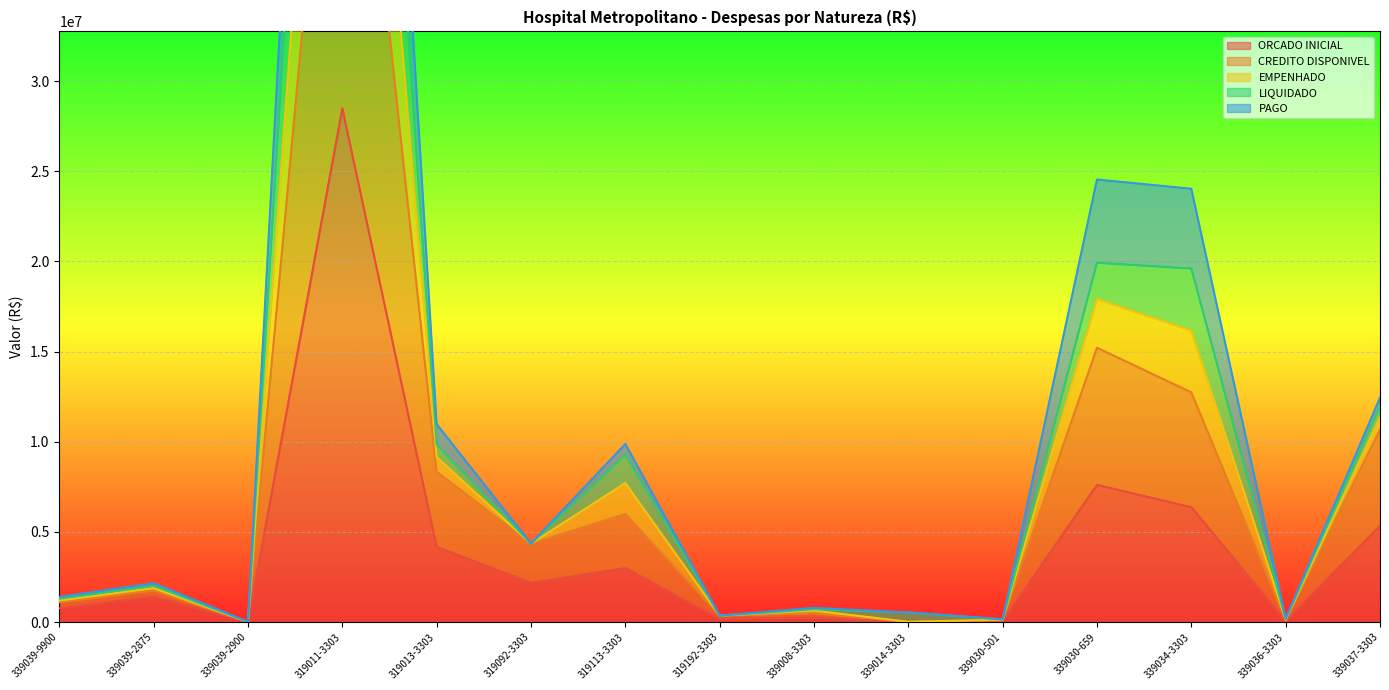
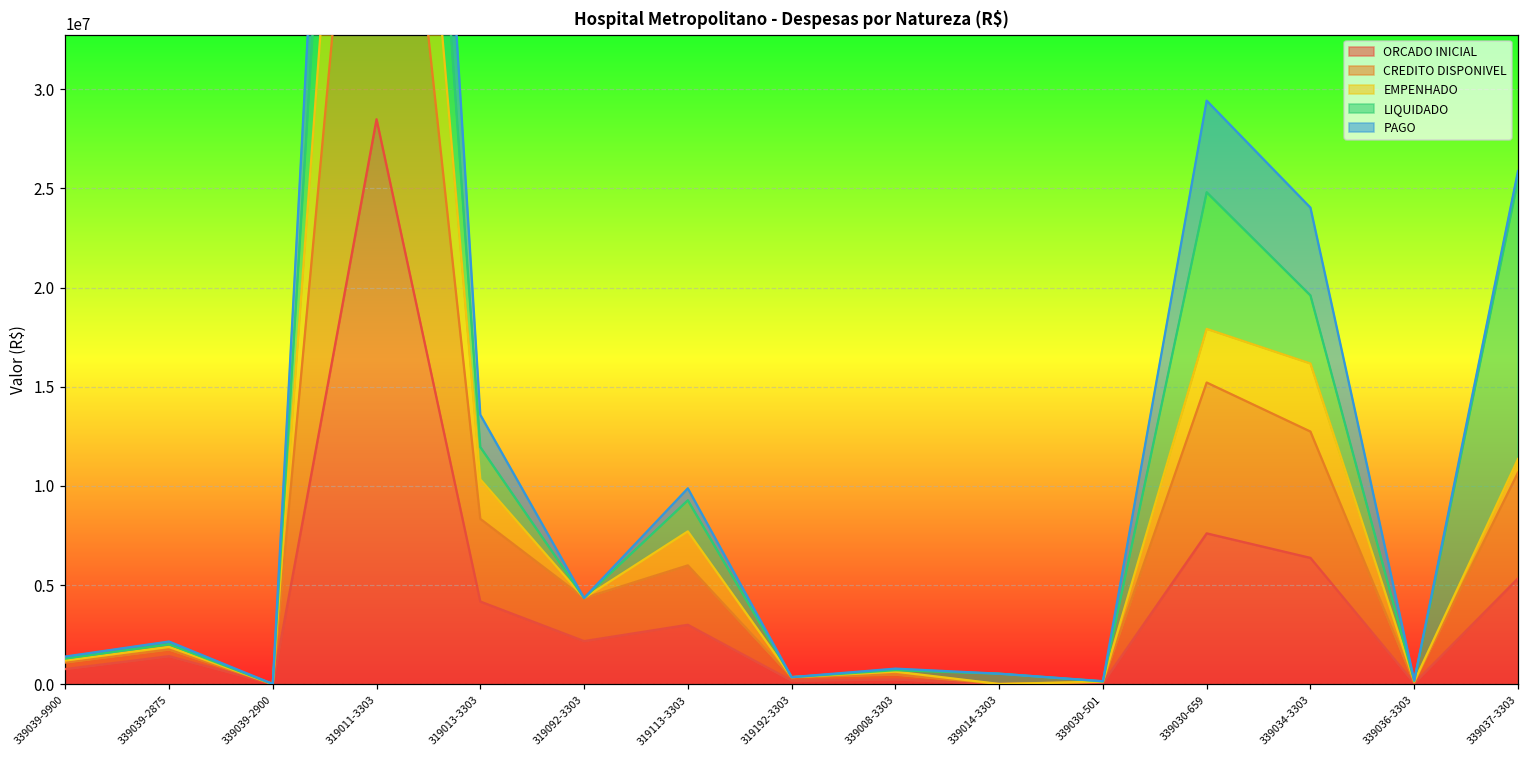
  {
    "EMPENHADO": {
-     "319013-3303": 800000,
+     "319013-3303": 2000000,
      "319113-3303": 1700000,
      "339030-659": 2700000,
      "339034-3303": 3400000,
      "339037-3303": 700000
    },
    "LIQUIDADO": {
-     "319013-3303": 700000,
+     "319013-3303": 1600000,
      "319113-3303": 1600000,
-     "339030-659": 2000000,
+     "339030-659": 6900000,
      "339034-3303": 3400000,
-     "339037-3303": 600000
+     "339037-3303": 14000000
    },
    "PAGO": {
-     "319013-3303": 1100000,
+     "319013-3303": 1600000,
      "319113-3303": 600000,
      "339030-659": 4600000,
      "339034-3303": 4400000,
      "339037-3303": 500000
    }
  }
